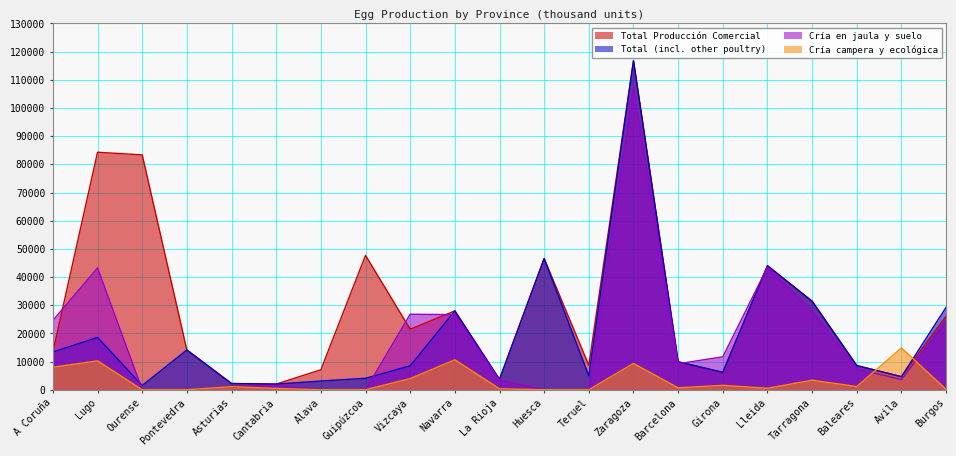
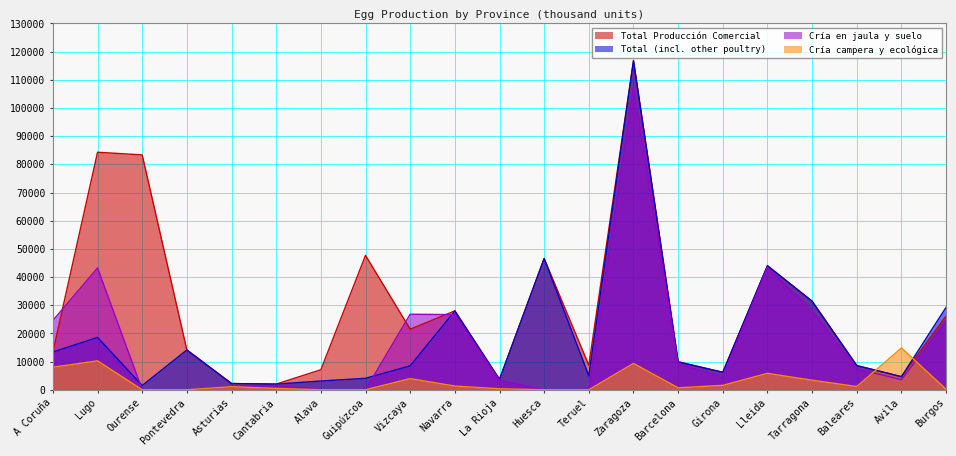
  {
    "Total Producción Comercial": {
      "Lugo": 84000,
      "Ourense": 83000,
      "Alava": 7000,
      "Guipúzcoa": 48000,
      "Vizcaya": 21000,
      "Teruel": 9000,
      "Burgos": 26000
    },
    "Total (incl. other poultry)": {
      "Lugo": 19000,
      "Ourense": 2000,
      "Alava": 3000,
      "Guipúzcoa": 4000,
      "Vizcaya": 8000,
      "Teruel": 5000,
      "Burgos": 29000
    },
    "Cría en jaula y suelo": {
      "A Coruña": 25000,
      "Lugo": 43000,
      "Vizcaya": 27000,
      "Navarra": 27000,
      "Zaragoza": 107000,
-     "Girona": 12000,
+     "Girona": 5000,
      "Tarragona": 28000,
      "Baleares": 7000,
      "Avila": 4000,
      "Burgos": 24000
    },
    "Cría campera y ecológica": {
      "A Coruña": 8000,
      "Lugo": 10000,
      "Cantabria": 0,
      "Vizcaya": 4000,
-     "Navarra": 11000,
+     "Navarra": 1000,
      "La Rioja": 0,
      "Zaragoza": 9000,
      "Barcelona": 1000,
      "Girona": 2000,
-     "Lleida": 1000,
+     "Lleida": 6000,
      "Tarragona": 3000,
      "Baleares": 1000,
      "Avila": 15000,
      "Burgos": 0
    }
  }
